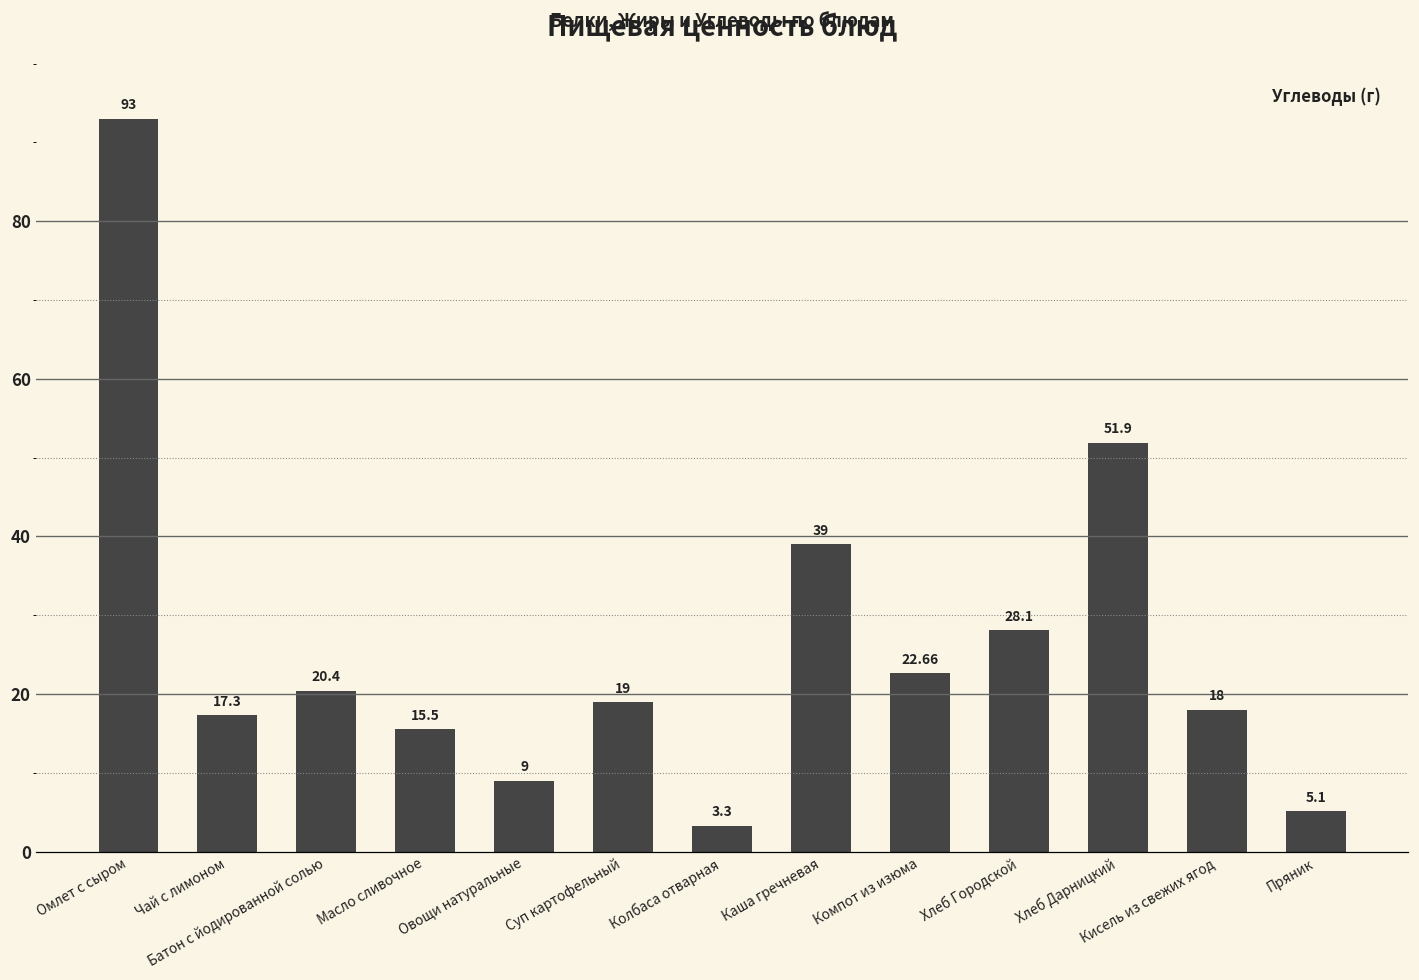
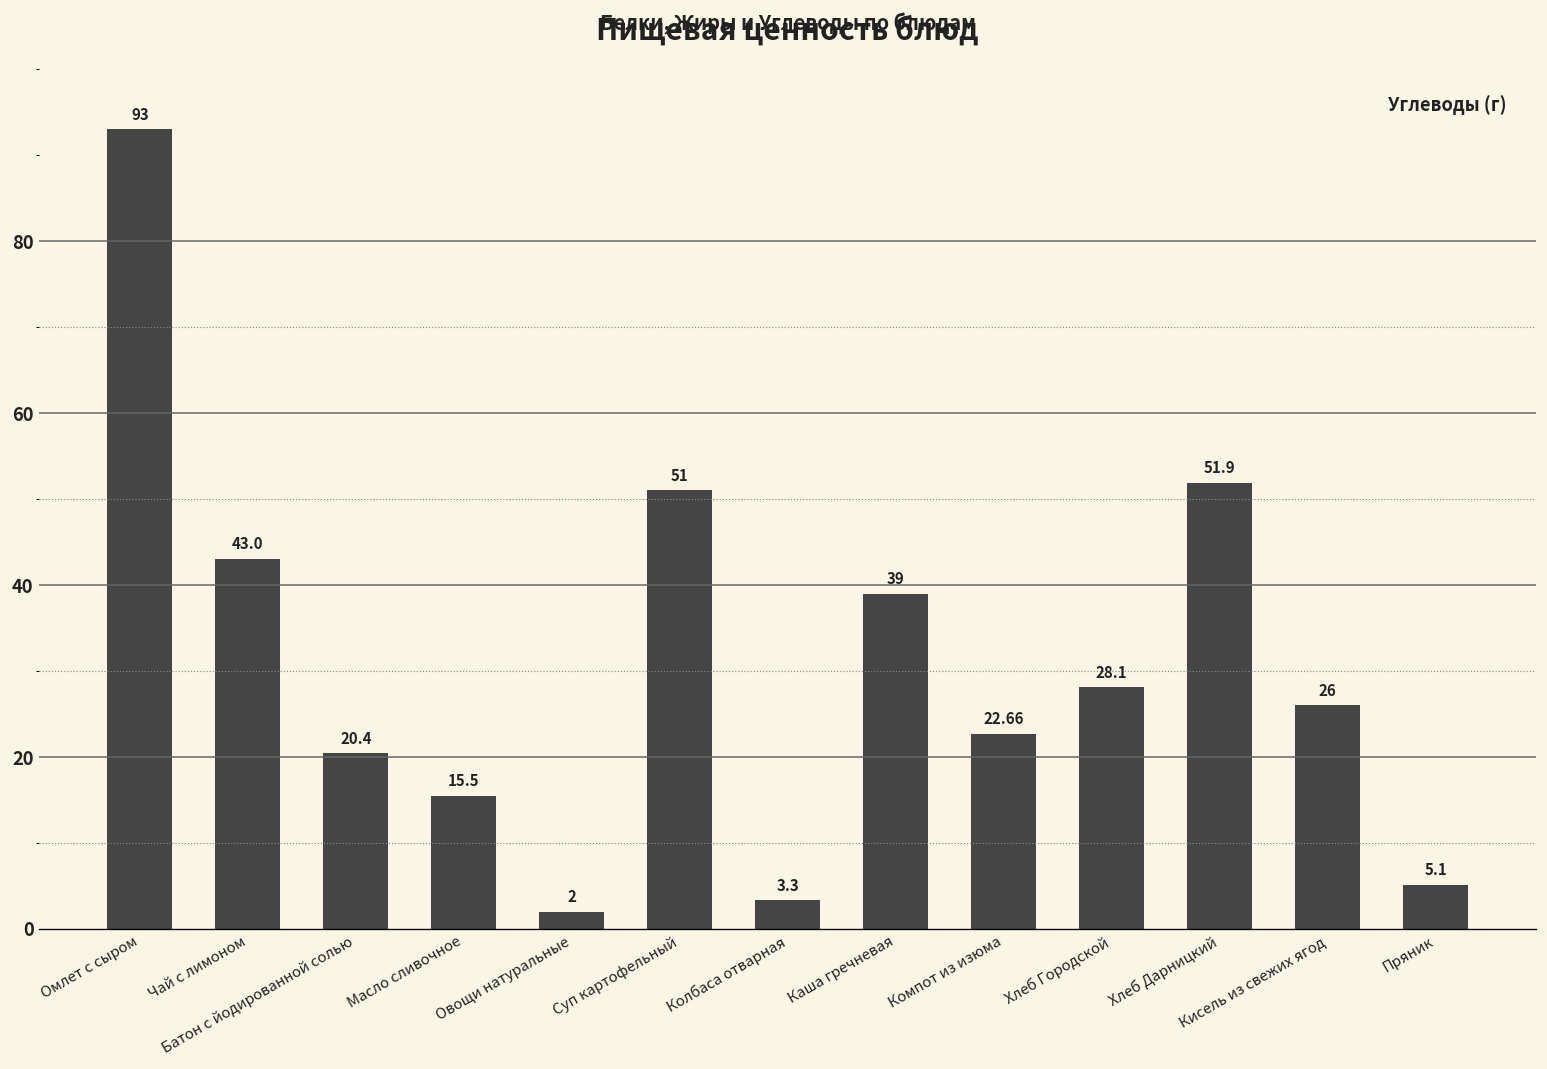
  {
    "Омлет с сыром": 93,
-   "Чай с лимоном": 17.3,
+   "Чай с лимоном": 43.0,
    "Батон с йодированной солью": 20.4,
    "Масло сливочное": 15.5,
-   "Овощи натуральные": 9,
-   "Суп картофельный": 19,
+   "Овощи натуральные": 2,
+   "Суп картофельный": 51,
    "Колбаса отварная": 3.3,
    "Каша гречневая": 39,
    "Компот из изюма": 22.66,
    "Хлеб Городской": 28.1,
    "Хлеб Дарницкий": 51.9,
-   "Кисель из свежих ягод": 18,
+   "Кисель из свежих ягод": 26,
    "Пряник": 5.1
  }
